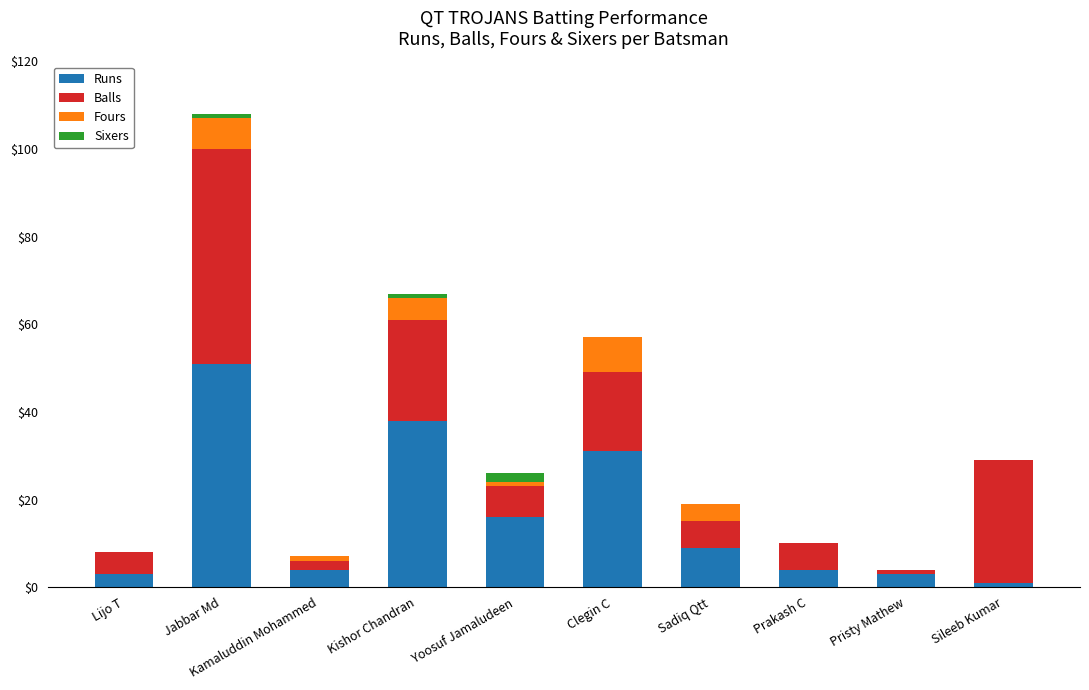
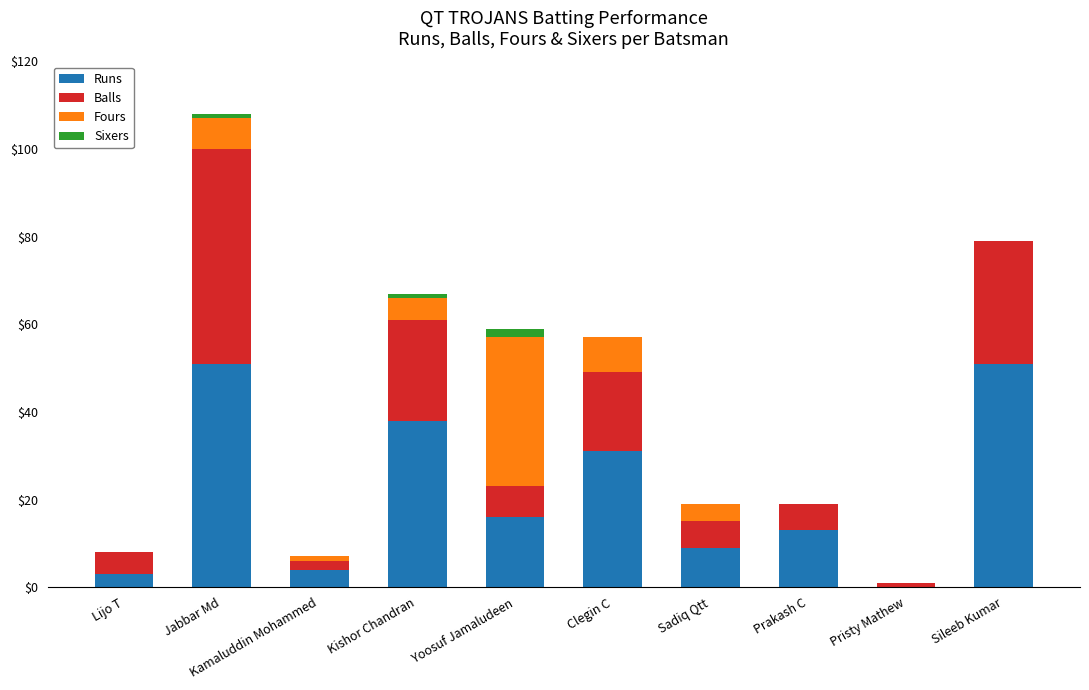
  {
    "Runs": {
      "Lijo T": "$3",
      "Jabbar Md": "$51",
      "Kamaluddin Mohammed": "$4",
      "Kishor Chandran": "$38",
      "Yoosuf Jamaludeen": "$16",
      "Clegin C": "$31",
      "Sadiq Qtt": "$9",
-     "Prakash C": "$4",
-     "Pristy Mathew": "$3",
-     "Sileeb Kumar": "$1"
+     "Prakash C": "$13",
+     "Pristy Mathew": "$0",
+     "Sileeb Kumar": "$51"
    },
    "Balls": {
      "Lijo T": "$5",
      "Jabbar Md": "$49",
      "Kamaluddin Mohammed": "$2",
      "Kishor Chandran": "$23",
      "Yoosuf Jamaludeen": "$7",
      "Clegin C": "$18",
      "Sadiq Qtt": "$6",
      "Prakash C": "$6",
      "Pristy Mathew": "$1",
      "Sileeb Kumar": "$28"
    },
    "Fours": {
      "Lijo T": "$0",
      "Jabbar Md": "$7",
      "Kamaluddin Mohammed": "$1",
      "Kishor Chandran": "$5",
-     "Yoosuf Jamaludeen": "$1",
+     "Yoosuf Jamaludeen": "$34",
      "Clegin C": "$8",
      "Sadiq Qtt": "$4",
      "Prakash C": "$0",
      "Pristy Mathew": "$0",
      "Sileeb Kumar": "$0"
    },
    "Sixers": {
      "Lijo T": "$0",
      "Jabbar Md": "$1",
      "Kamaluddin Mohammed": "$0",
      "Kishor Chandran": "$1",
      "Yoosuf Jamaludeen": "$2",
      "Clegin C": "$0",
      "Sadiq Qtt": "$0",
      "Prakash C": "$0",
      "Pristy Mathew": "$0",
      "Sileeb Kumar": "$0"
    }
  }
